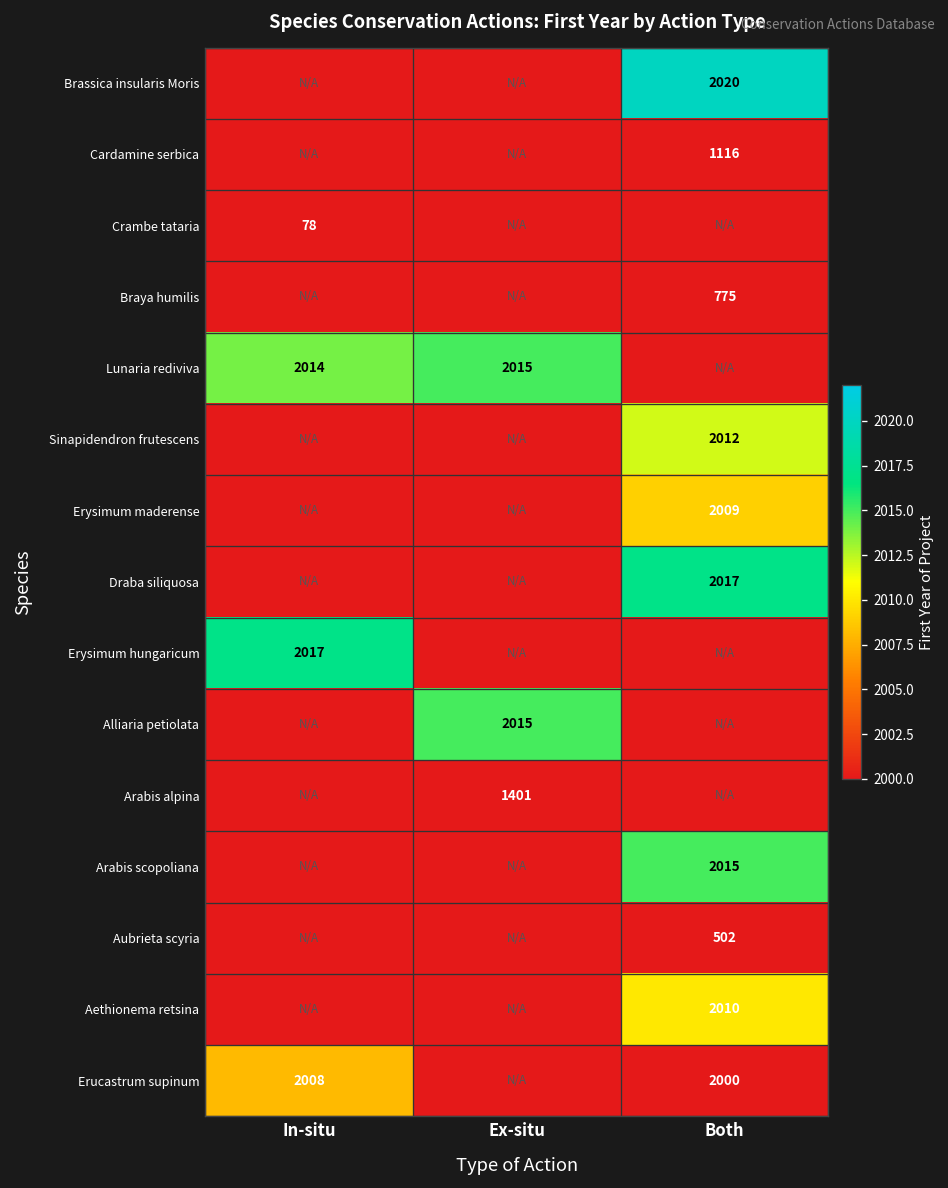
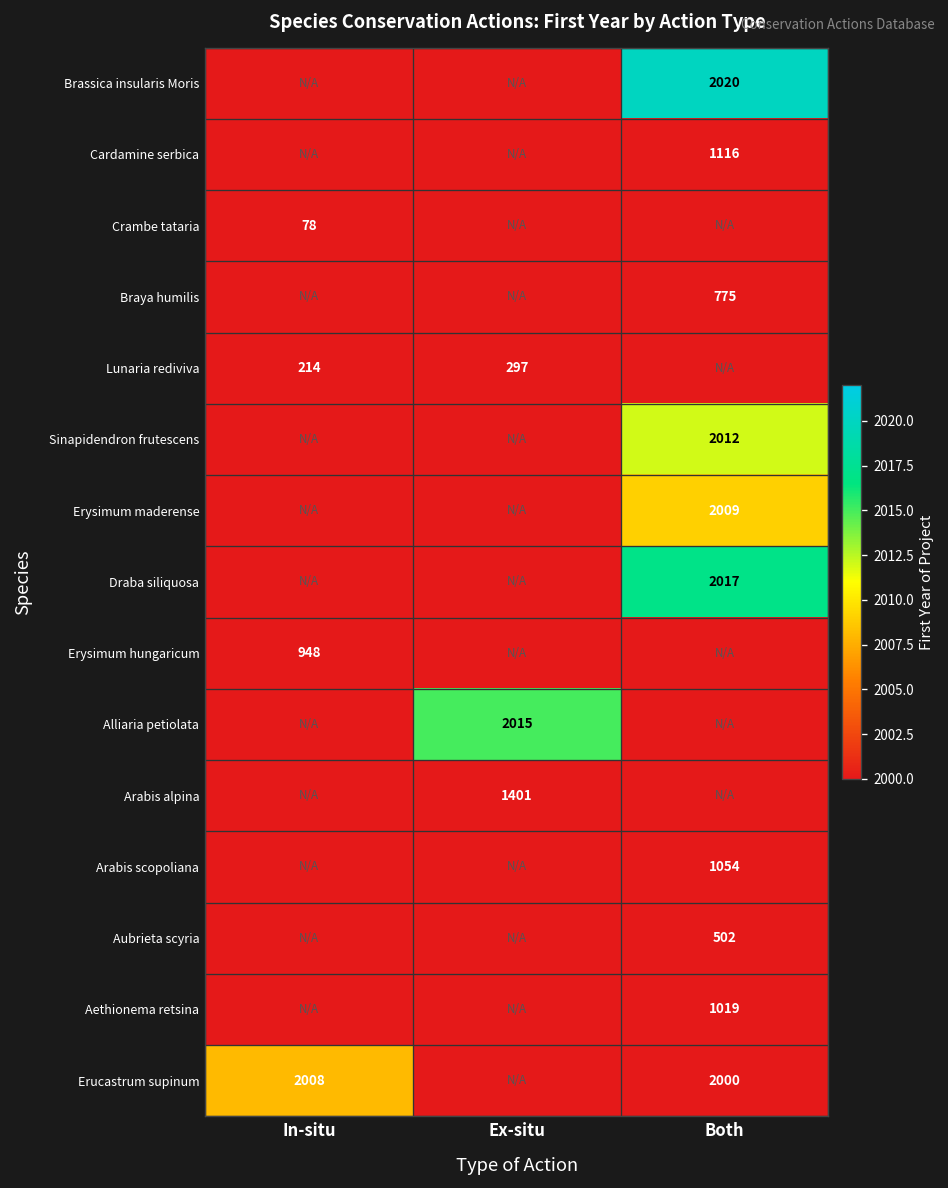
  {
    "Brassica insularis Moris": {
      "Both": 2020
    },
    "Cardamine serbica": {
      "Both": 1116
    },
    "Crambe tataria": {
      "In-situ": 78
    },
    "Braya humilis": {
      "Both": 775
    },
    "Lunaria rediviva": {
-     "In-situ": 2014,
-     "Ex-situ": 2015
+     "In-situ": 214,
+     "Ex-situ": 297
    },
    "Sinapidendron frutescens": {
      "Both": 2012
    },
    "Erysimum maderense": {
      "Both": 2009
    },
    "Draba siliquosa": {
      "Both": 2017
    },
    "Erysimum hungaricum": {
-     "In-situ": 2017
+     "In-situ": 948
    },
    "Alliaria petiolata": {
      "Ex-situ": 2015
    },
    "Arabis alpina": {
      "Ex-situ": 1401
    },
    "Arabis scopoliana": {
-     "Both": 2015
+     "Both": 1054
    },
    "Aubrieta scyria": {
      "Both": 502
    },
    "Aethionema retsina": {
-     "Both": 2010
+     "Both": 1019
    },
    "Erucastrum supinum": {
      "In-situ": 2008,
      "Both": 2000
    }
  }
